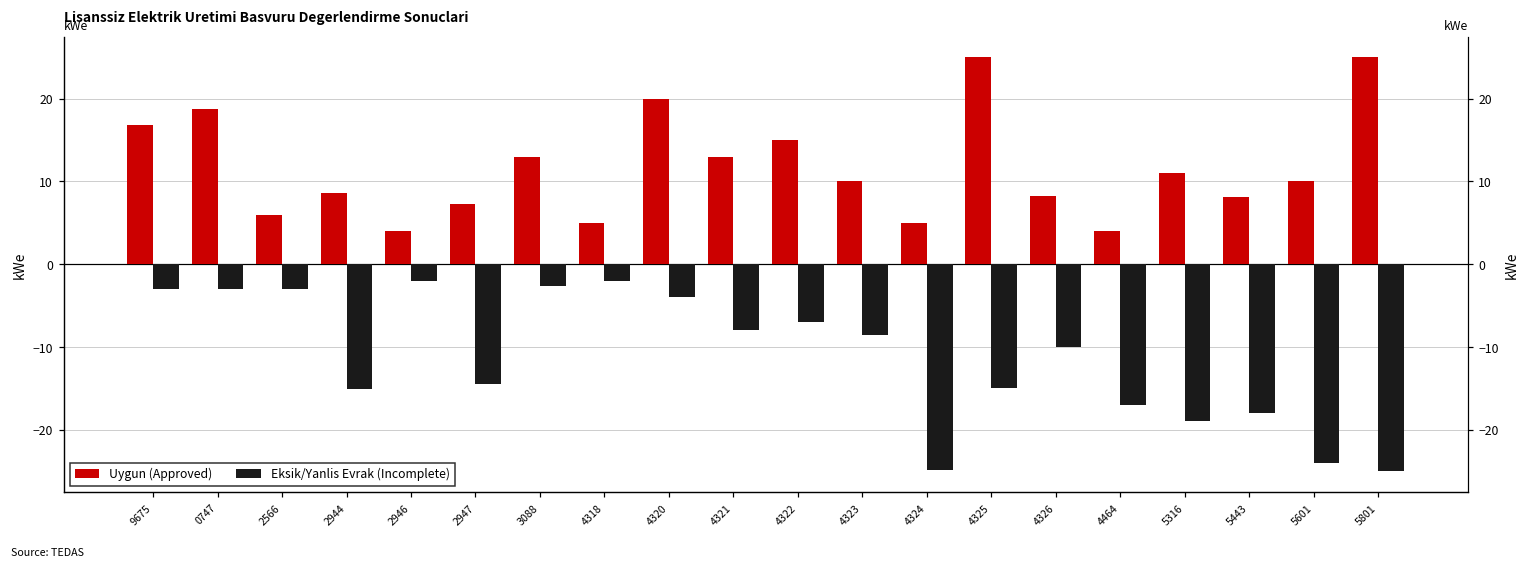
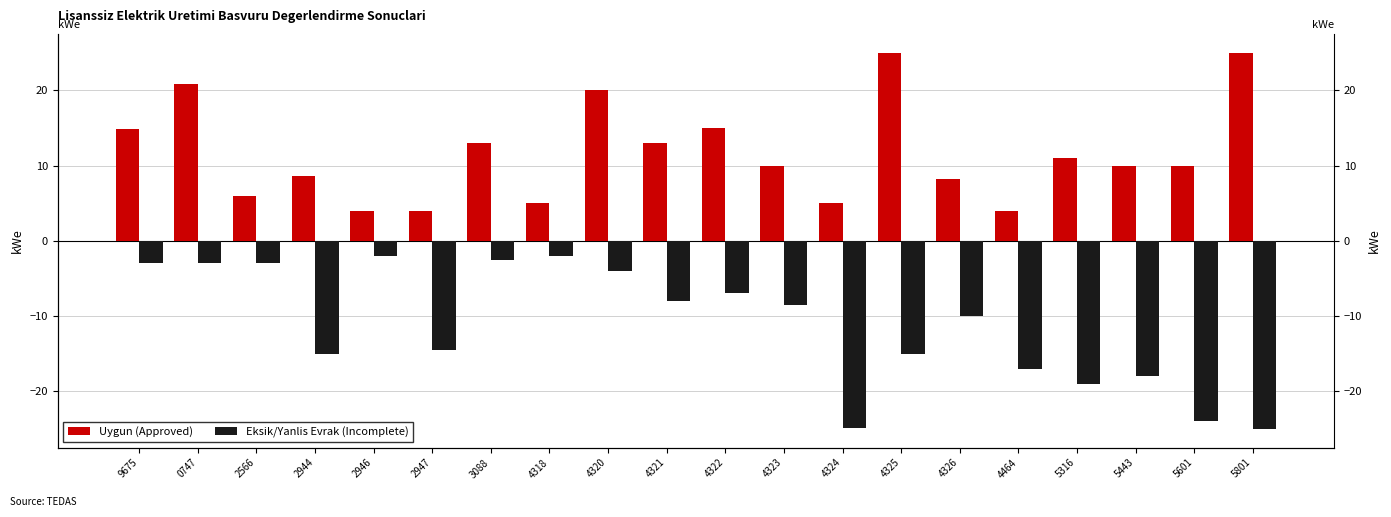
  {
    "Uygun (Approved)": {
-     "9675": 17,
-     "0747": 19,
+     "9675": 15,
+     "0747": 21,
      "2566": 6,
      "2944": 9,
      "2946": 4,
-     "2947": 7,
+     "2947": 4,
      "3088": 13,
      "4318": 5,
      "4320": 20,
      "4321": 13,
      "4322": 15,
      "4323": 10,
      "4324": 5,
      "4325": 25,
      "4326": 8,
      "4464": 4,
      "5316": 11,
-     "5443": 8,
+     "5443": 10,
      "5601": 10,
      "5801": 25
    },
    "Eksik/Yanlis Evrak (Incomplete)": {
      "9675": -3,
      "0747": -3,
      "2566": -3,
      "2944": -15,
      "2946": -2,
      "2947": -15,
      "3088": -3,
      "4318": -2,
      "4320": -4,
      "4321": -8,
      "4322": -7,
      "4323": -9,
      "4324": -25,
      "4325": -15,
      "4326": -10,
      "4464": -17,
      "5316": -19,
      "5443": -18,
      "5601": -24,
      "5801": -25
    }
  }
